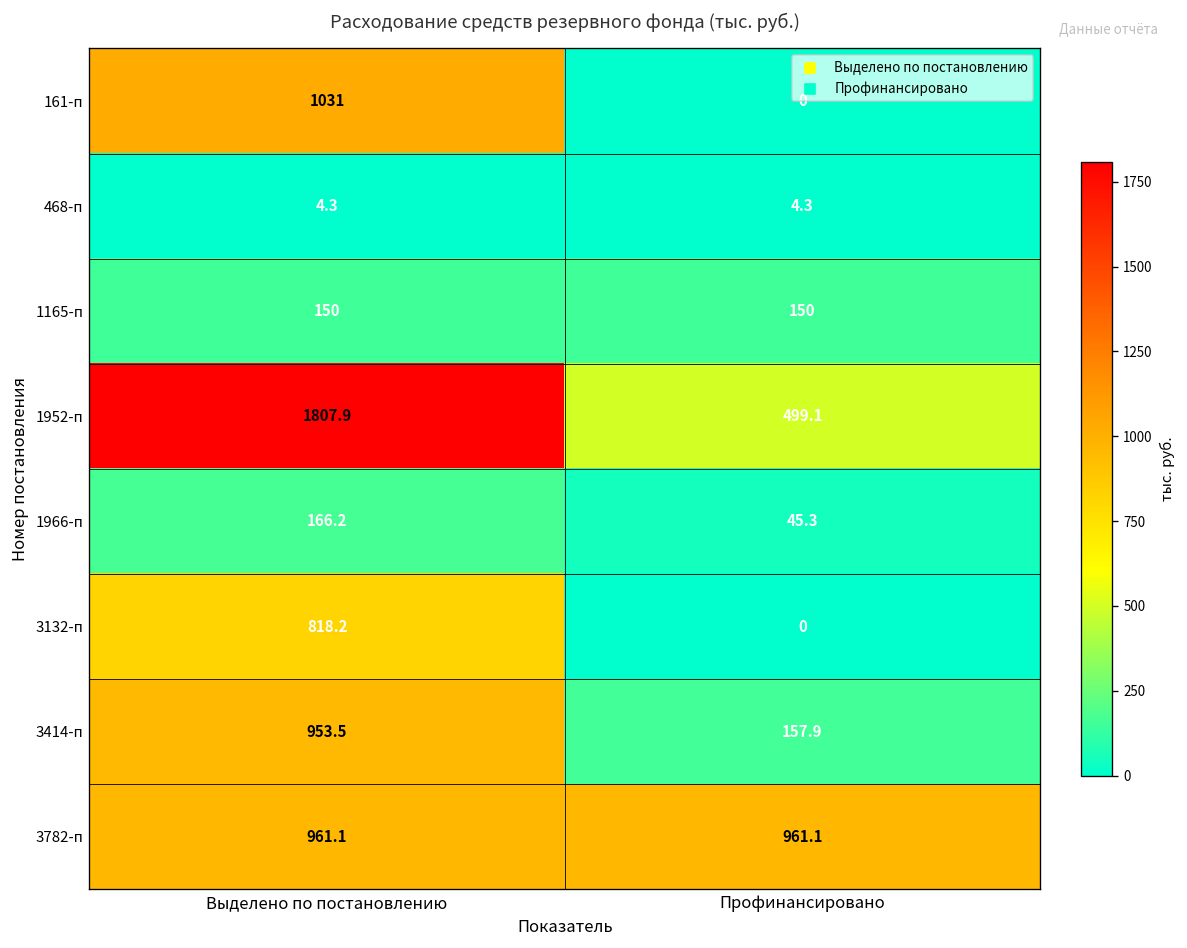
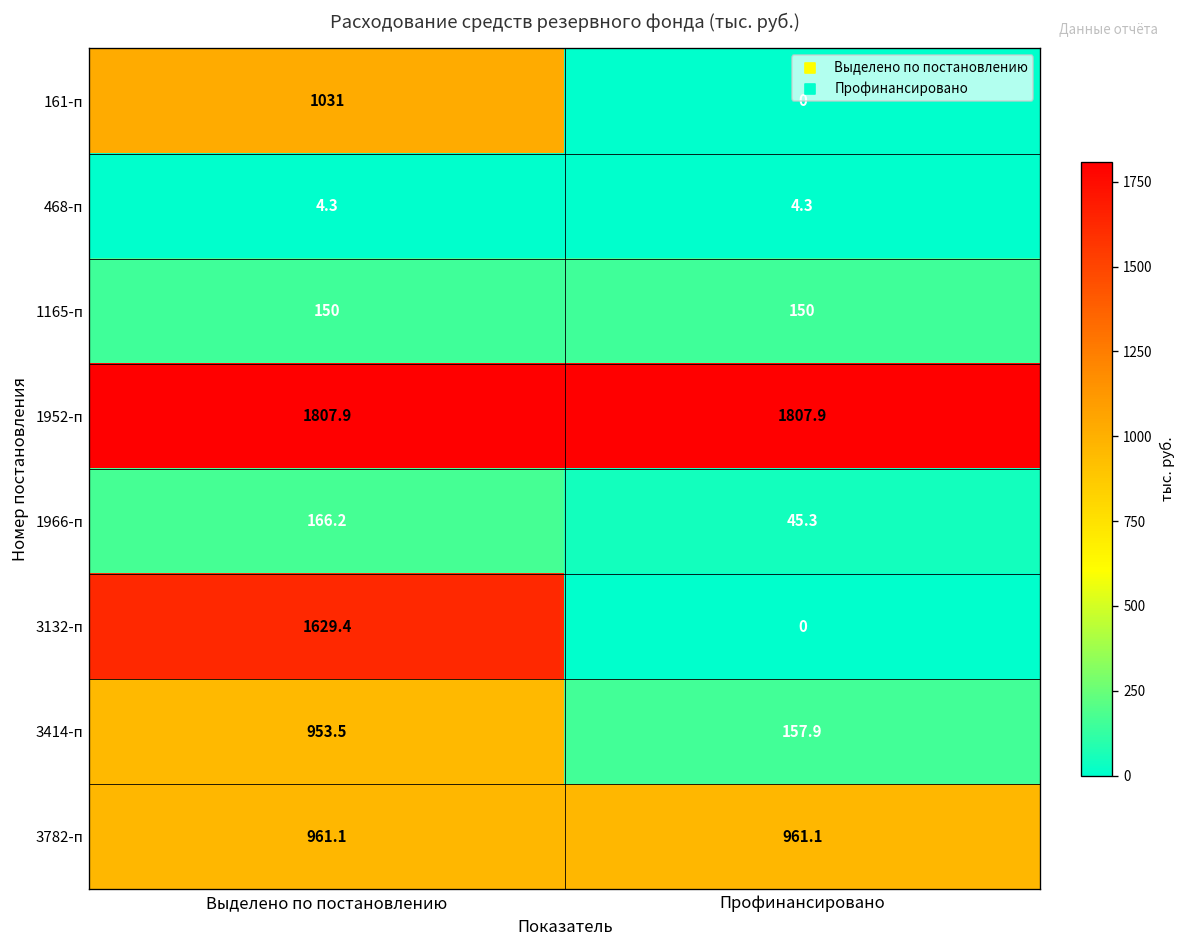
  {
    "161-п": {
      "Выделено по постановлению": 1031
    },
    "468-п": {
      "Выделено по постановлению": 4.3,
      "Профинансировано": 4.3
    },
    "1165-п": {
      "Выделено по постановлению": 150,
      "Профинансировано": 150
    },
    "1952-п": {
      "Выделено по постановлению": 1807.9,
-     "Профинансировано": 499.1
+     "Профинансировано": 1807.9
    },
    "1966-п": {
      "Выделено по постановлению": 166.2,
      "Профинансировано": 45.3
    },
    "3132-п": {
-     "Выделено по постановлению": 818.2,
+     "Выделено по постановлению": 1629.4,
      "Профинансировано": 0
    },
    "3414-п": {
      "Выделено по постановлению": 953.5,
      "Профинансировано": 157.9
    },
    "3782-п": {
      "Выделено по постановлению": 961.1,
      "Профинансировано": 961.1
    }
  }
